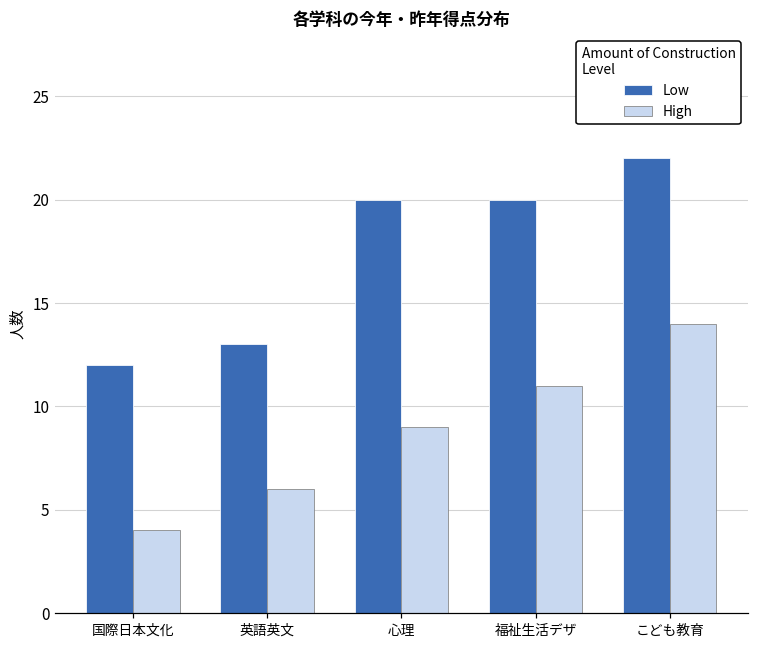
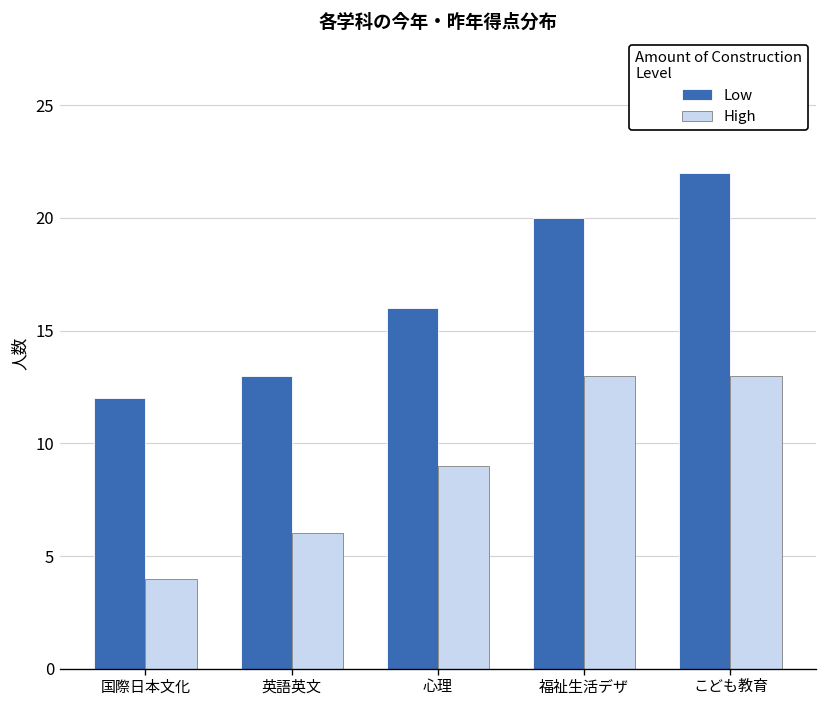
  {
    "Low": {
      "国際日本文化": 12,
      "英語英文": 13,
-     "心理": 20,
+     "心理": 16,
      "福祉生活デザ": 20,
      "こども教育": 22
    },
    "High": {
      "国際日本文化": 4,
      "英語英文": 6,
      "心理": 9,
-     "福祉生活デザ": 11,
-     "こども教育": 14
+     "福祉生活デザ": 13,
+     "こども教育": 13
    }
  }
